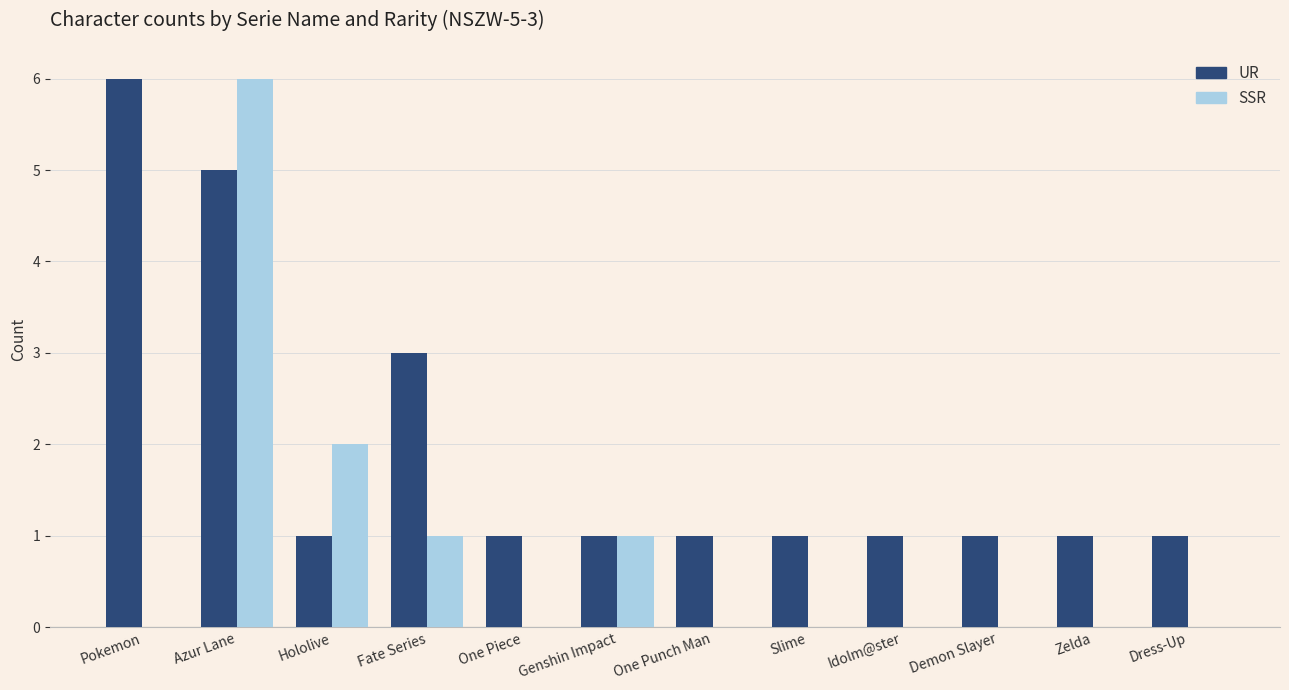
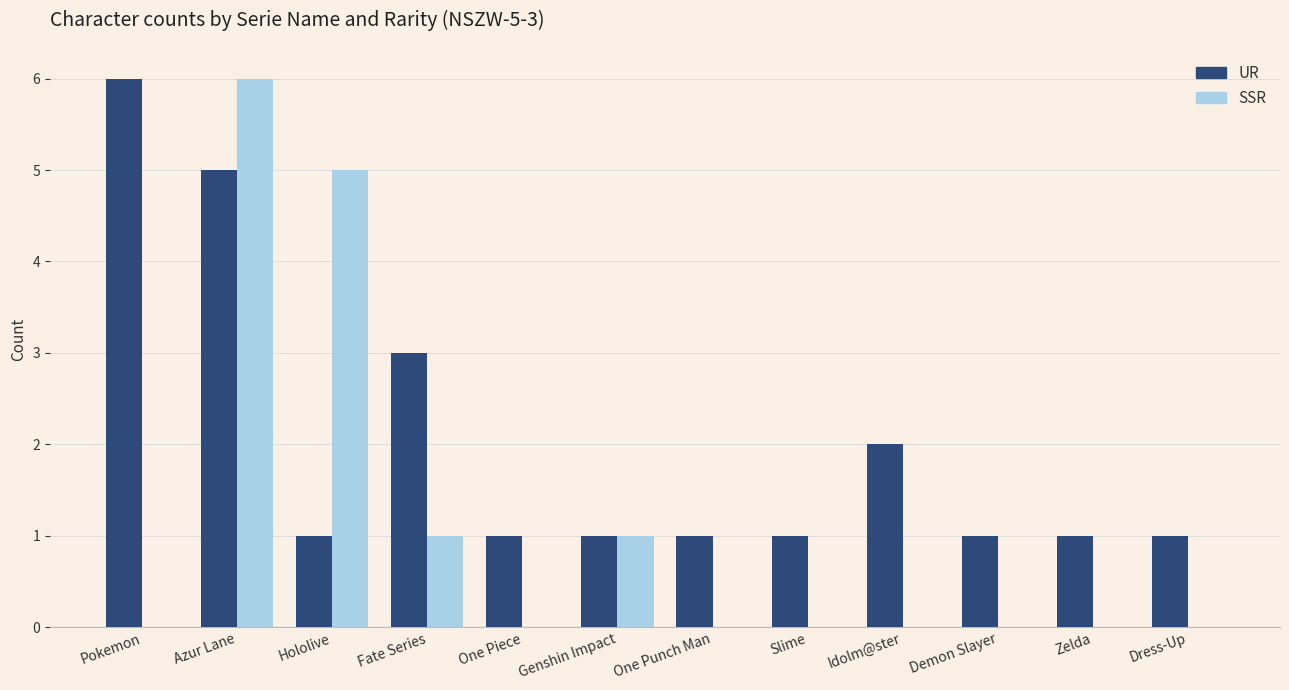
  {
    "UR": {
      "Pokemon": 6,
      "Azur Lane": 5,
      "Hololive": 1,
      "Fate Series": 3,
      "One Piece": 1,
      "Genshin Impact": 1,
      "One Punch Man": 1,
      "Slime": 1,
-     "Idolm@ster": 1,
+     "Idolm@ster": 2,
      "Demon Slayer": 1,
      "Zelda": 1,
      "Dress-Up": 1
    },
    "SSR": {
      "Pokemon": 0,
      "Azur Lane": 6,
-     "Hololive": 2,
+     "Hololive": 5,
      "Fate Series": 1,
      "One Piece": 0,
      "Genshin Impact": 1,
      "One Punch Man": 0,
      "Slime": 0,
      "Idolm@ster": 0,
      "Demon Slayer": 0,
      "Zelda": 0,
      "Dress-Up": 0
    }
  }
